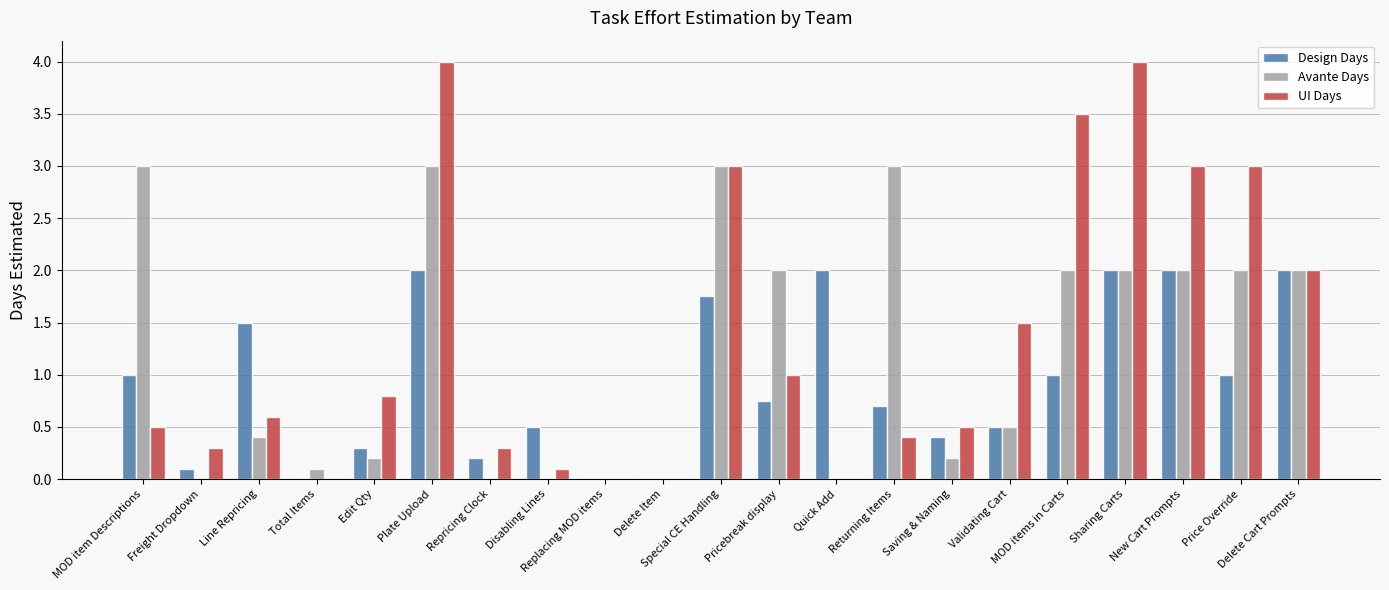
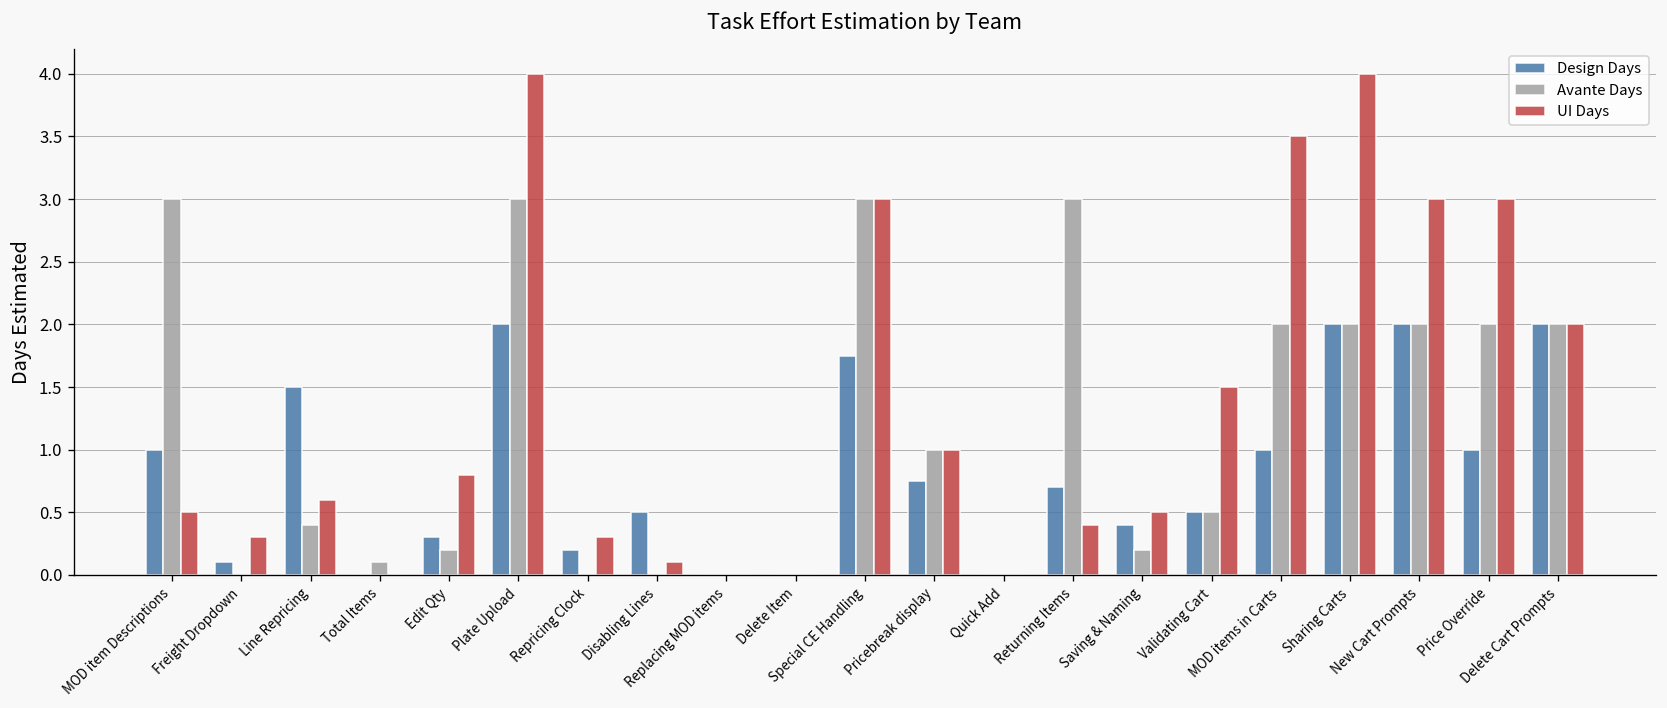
  {
    "Design Days": {
      "MOD item Descriptions": 1,
      "Freight Dropdown": 0.10,
      "Line Repricing": 1.50,
      "Total Items": 0,
      "Edit Qty": 0.30,
      "Plate Upload": 2,
      "Repricing Clock": 0.20,
      "Disabling Lines": 0.50,
      "Replacing MOD items": 0,
      "Delete Item": 0,
      "Special CE Handling": 1.75,
      "Pricebreak display": 0.75,
-     "Quick Add": 2,
+     "Quick Add": 0,
      "Returning Items": 0.70,
      "Saving & Naming": 0.40,
      "Validating Cart": 0.50,
      "MOD items in Carts": 1,
      "Sharing Carts": 2,
      "New Cart Prompts": 2,
      "Price Override": 1,
      "Delete Cart Prompts": 2
    },
    "Avante Days": {
      "MOD item Descriptions": 3,
      "Freight Dropdown": 0,
      "Line Repricing": 0.40,
      "Total Items": 0.10,
      "Edit Qty": 0.20,
      "Plate Upload": 3,
      "Repricing Clock": 0,
      "Disabling Lines": 0,
      "Replacing MOD items": 0,
      "Delete Item": 0,
      "Special CE Handling": 3,
-     "Pricebreak display": 2,
+     "Pricebreak display": 1,
      "Quick Add": 0,
      "Returning Items": 3,
      "Saving & Naming": 0.20,
      "Validating Cart": 0.50,
      "MOD items in Carts": 2,
      "Sharing Carts": 2,
      "New Cart Prompts": 2,
      "Price Override": 2,
      "Delete Cart Prompts": 2
    },
    "UI Days": {
      "MOD item Descriptions": 0.50,
      "Freight Dropdown": 0.30,
      "Line Repricing": 0.60,
      "Total Items": 0,
      "Edit Qty": 0.80,
      "Plate Upload": 4,
      "Repricing Clock": 0.30,
      "Disabling Lines": 0.10,
      "Replacing MOD items": 0,
      "Delete Item": 0,
      "Special CE Handling": 3,
      "Pricebreak display": 1,
      "Quick Add": 0,
      "Returning Items": 0.40,
      "Saving & Naming": 0.50,
      "Validating Cart": 1.50,
      "MOD items in Carts": 3.50,
      "Sharing Carts": 4,
      "New Cart Prompts": 3,
      "Price Override": 3,
      "Delete Cart Prompts": 2
    }
  }
